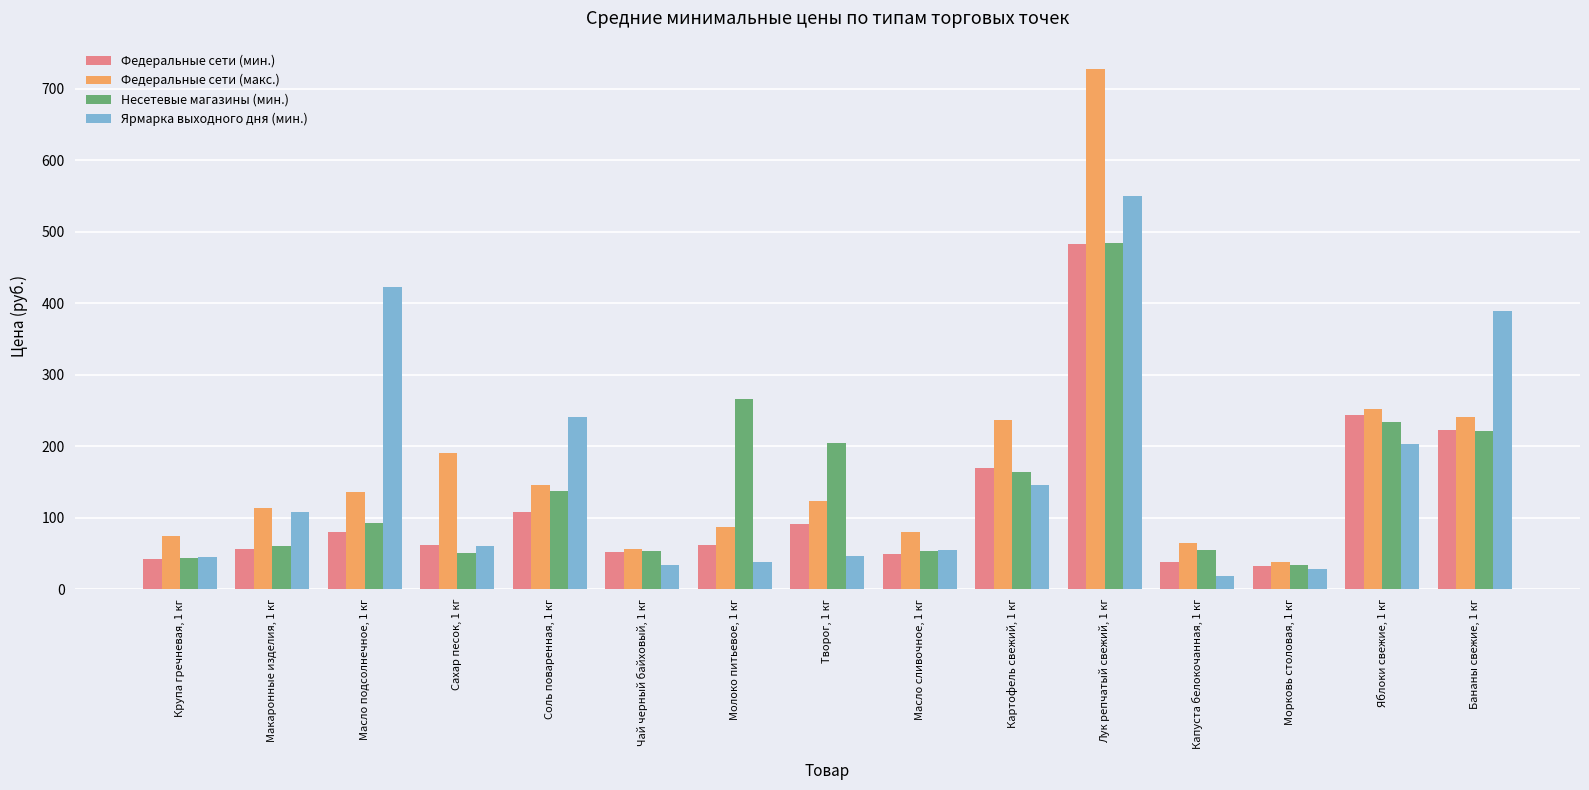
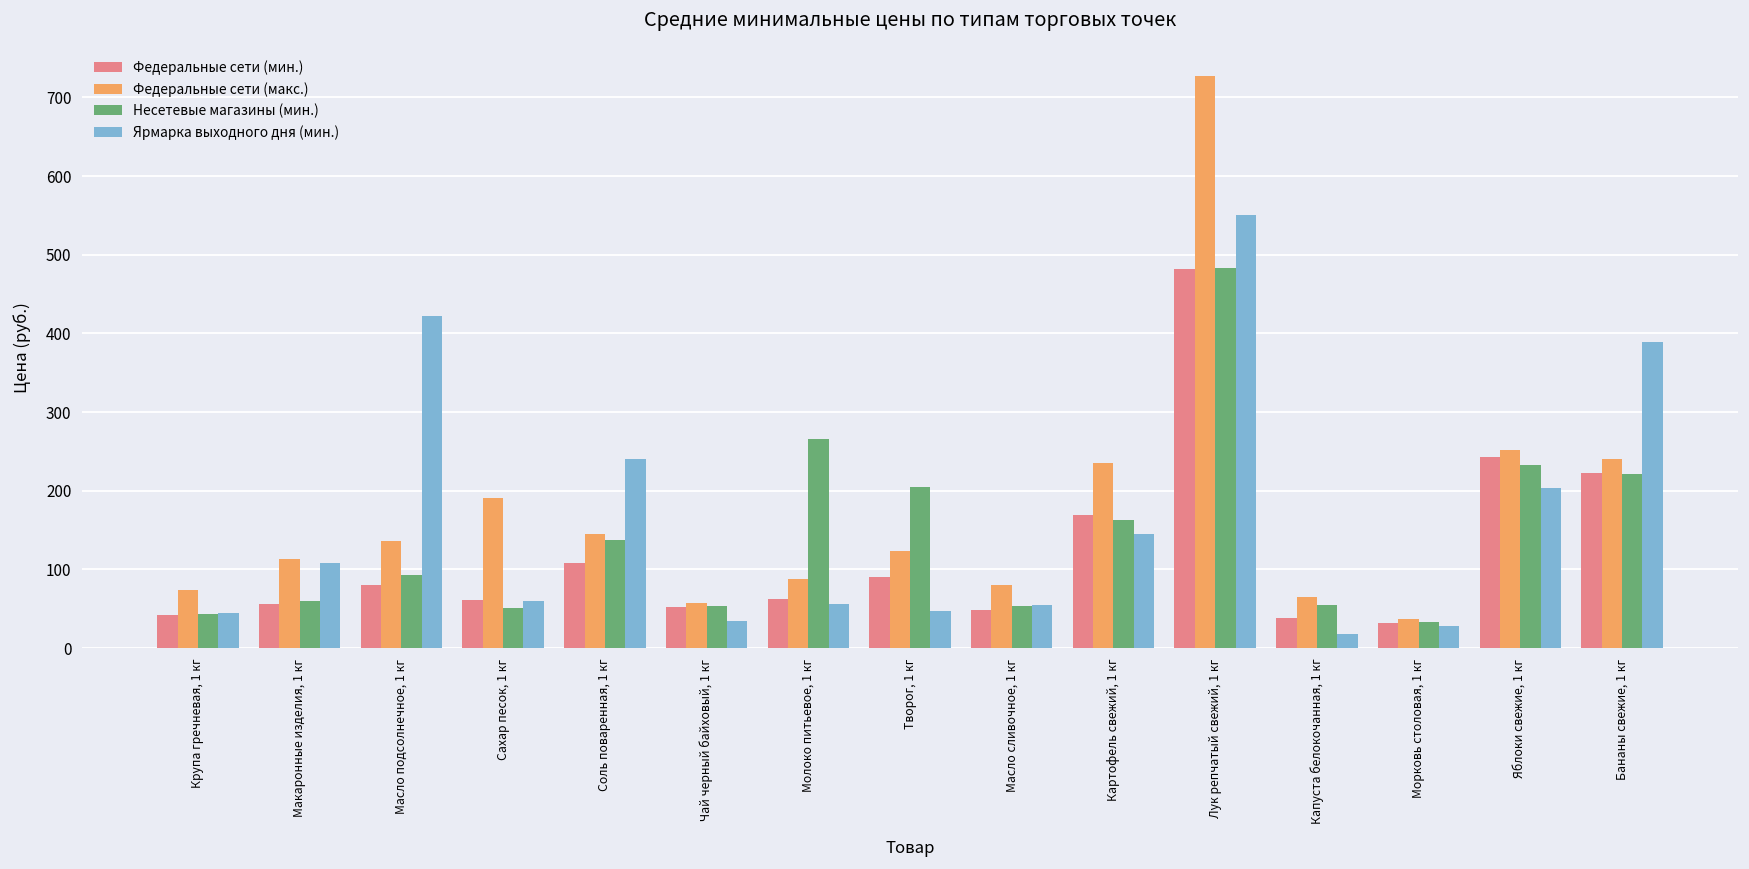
  {
    "Несетевые магазины (мин.)": {
      "Крупа гречневая, 1 кг": 40,
      "Макаронные изделия, 1 кг": 60,
      "Масло подсолнечное, 1 кг": 90,
      "Сахар песок, 1 кг": 50,
      "Соль поваренная, 1 кг": 140,
      "Чай черный байховый, 1 кг": 50,
      "Молоко питьевое, 1 кг": 270,
      "Творог, 1 кг": 200,
      "Масло сливочное, 1 кг": 50,
      "Картофель свежий, 1 кг": 160,
      "Лук репчатый свежий, 1 кг": 480,
      "Капуста белокочанная, 1 кг": 60,
      "Морковь столовая, 1 кг": 30,
      "Яблоки свежие, 1 кг": 230,
      "Бананы свежие, 1 кг": 220
    },
    "Ярмарка выходного дня (мин.)": {
      "Крупа гречневая, 1 кг": 50,
      "Макаронные изделия, 1 кг": 110,
      "Масло подсолнечное, 1 кг": 420,
      "Сахар песок, 1 кг": 60,
      "Соль поваренная, 1 кг": 240,
      "Чай черный байховый, 1 кг": 30,
-     "Молоко питьевое, 1 кг": 40,
+     "Молоко питьевое, 1 кг": 60,
      "Творог, 1 кг": 50,
      "Масло сливочное, 1 кг": 60,
      "Картофель свежий, 1 кг": 150,
      "Лук репчатый свежий, 1 кг": 550,
      "Капуста белокочанная, 1 кг": 20,
      "Морковь столовая, 1 кг": 30,
      "Яблоки свежие, 1 кг": 200,
      "Бананы свежие, 1 кг": 390
    }
  }
